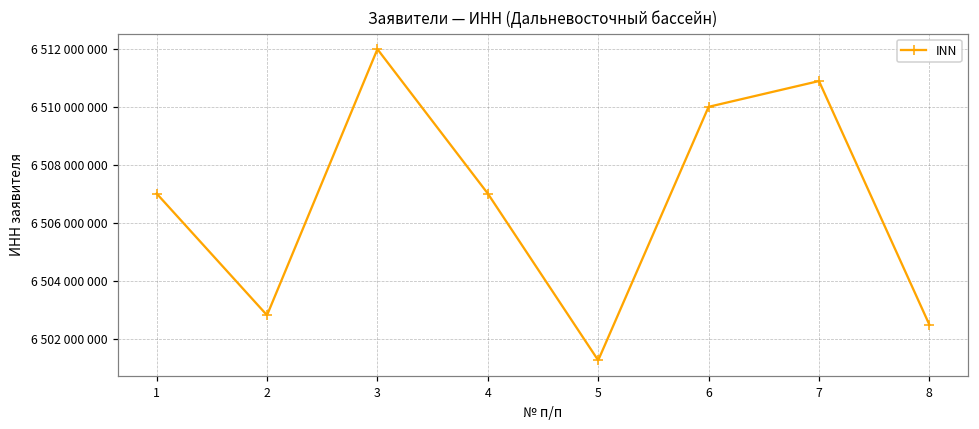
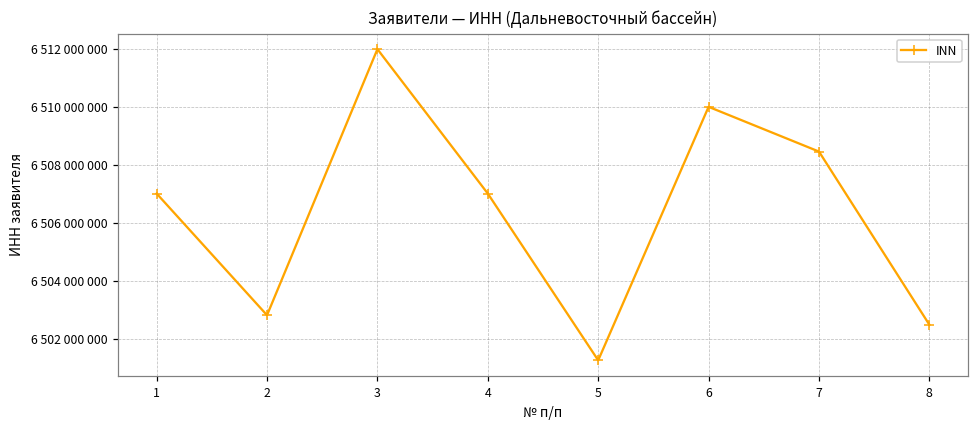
  {
    "1": 6507000000,
    "2": 6502800000,
    "3": 6512000000,
    "4": 6507000000,
    "5": 6501300000,
    "6": 6510000000,
-   "7": 6510900000,
+   "7": 6508500000,
    "8": 6502500000
  }
